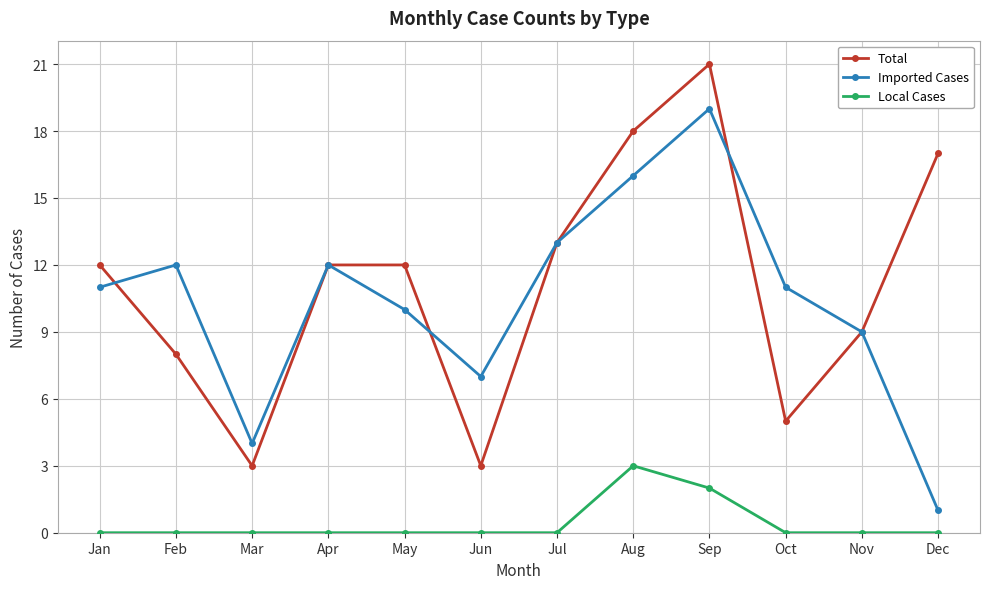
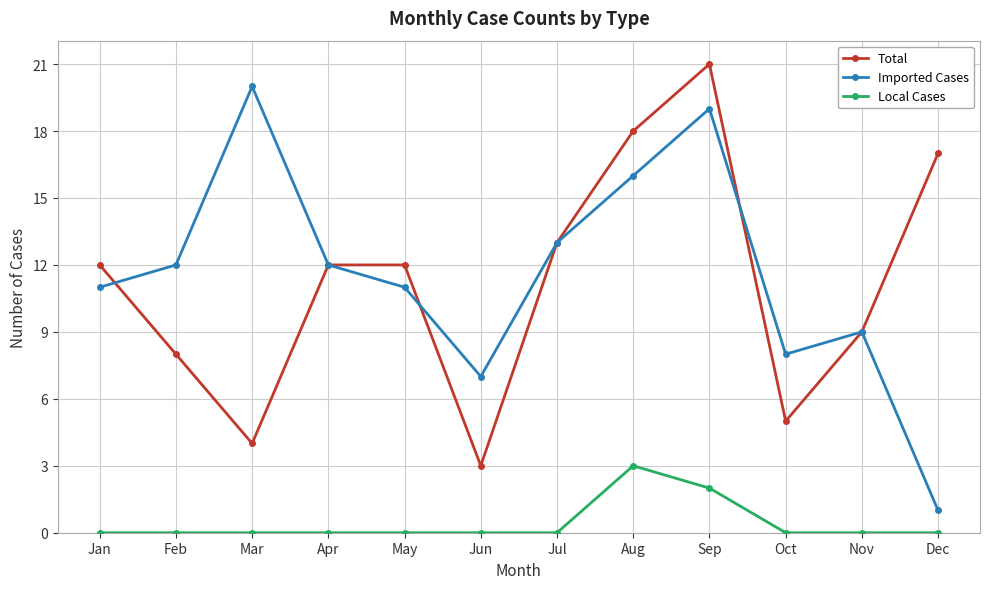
  {
    "Total": {
      "Jan": 12,
      "Feb": 8,
-     "Mar": 3,
+     "Mar": 4,
      "May": 12,
      "Jun": 3,
      "Aug": 18,
      "Sep": 21,
      "Oct": 5,
      "Dec": 17
    },
    "Imported Cases": {
      "Jan": 11,
      "Feb": 12,
-     "Mar": 4,
-     "May": 10,
+     "Mar": 20,
+     "May": 11,
      "Jun": 7,
      "Aug": 16,
      "Sep": 19,
-     "Oct": 11,
+     "Oct": 8,
      "Dec": 1
    },
    "Local Cases": {
      "Jan": 0,
      "Feb": 0,
      "Mar": 0,
      "Apr": 0,
      "May": 0,
      "Jun": 0,
      "Jul": 0,
      "Aug": 3,
      "Sep": 2,
      "Oct": 0,
      "Nov": 0,
      "Dec": 0
    }
  }
